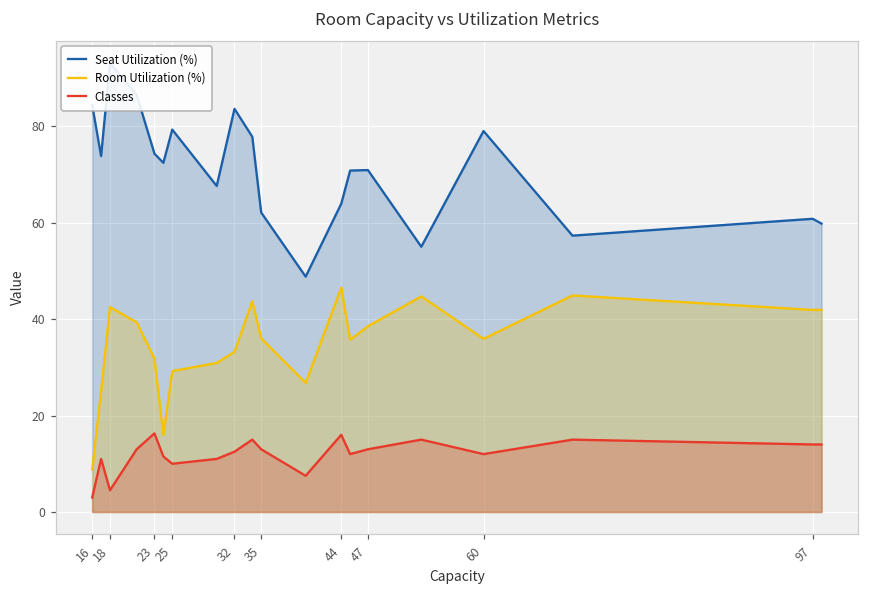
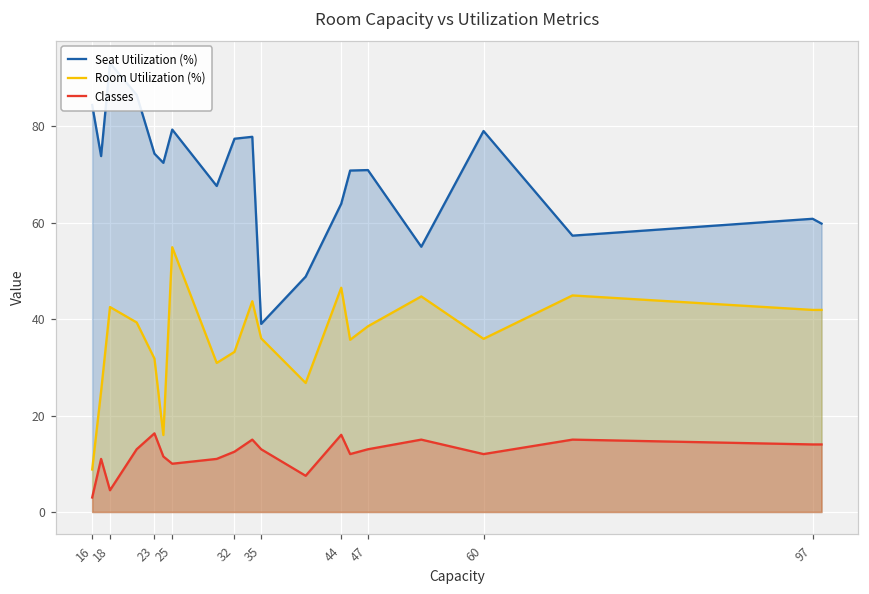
  {
    "Seat Utilization (%)": {
      "23": 74,
      "25": 79,
-     "32": 84,
-     "35": 62,
+     "32": 77,
+     "35": 39,
      "44": 64,
      "47": 71,
      "60": 79,
      "97": 61
    },
    "Room Utilization (%)": {
      "16": 9,
      "18": 43,
      "23": 32,
-     "25": 29,
+     "25": 55,
      "32": 33,
      "35": 36,
      "44": 47,
      "47": 39,
      "60": 36,
      "97": 42
    },
    "Classes": {
      "16": 3,
      "18": 5,
      "23": 16,
      "25": 10,
      "32": 13,
      "35": 13,
      "44": 16,
      "47": 13,
      "60": 12,
      "97": 14
    }
  }
